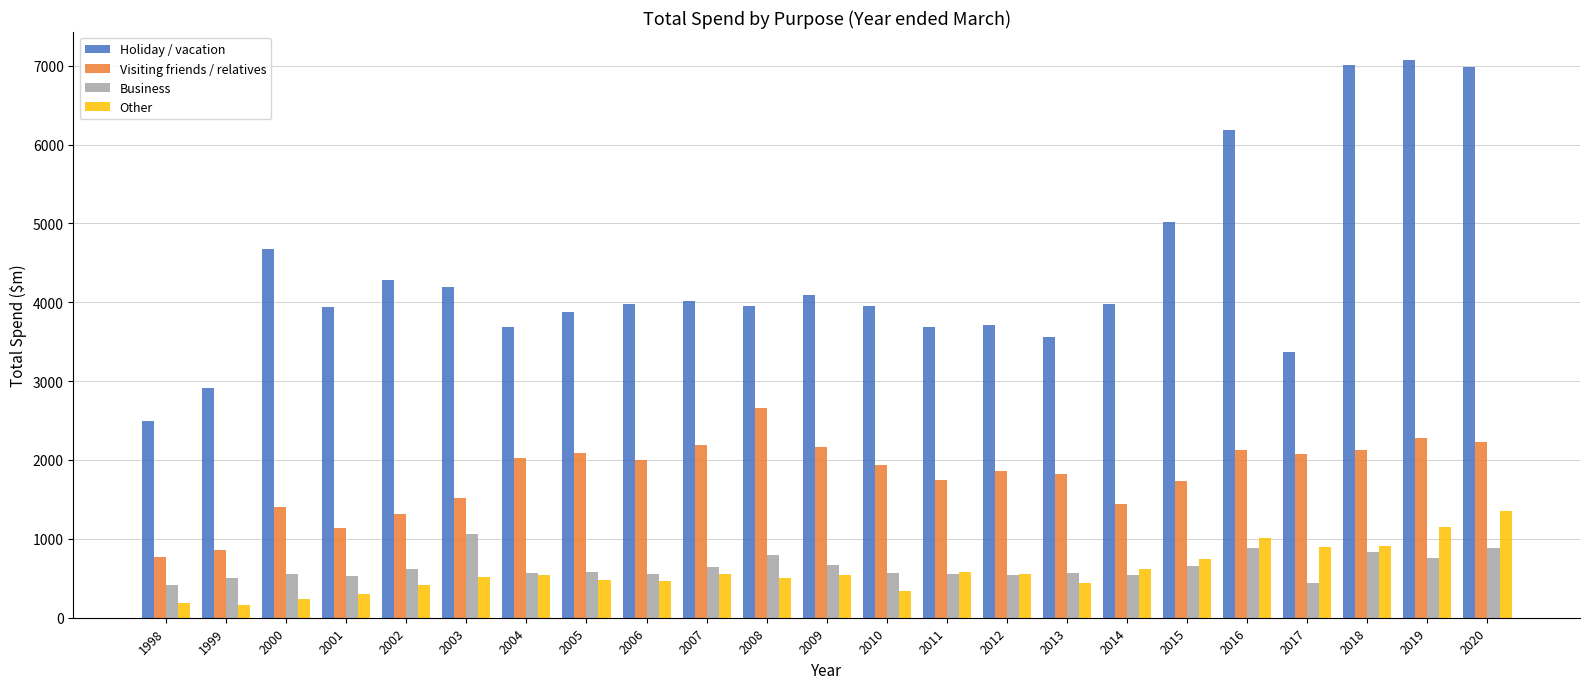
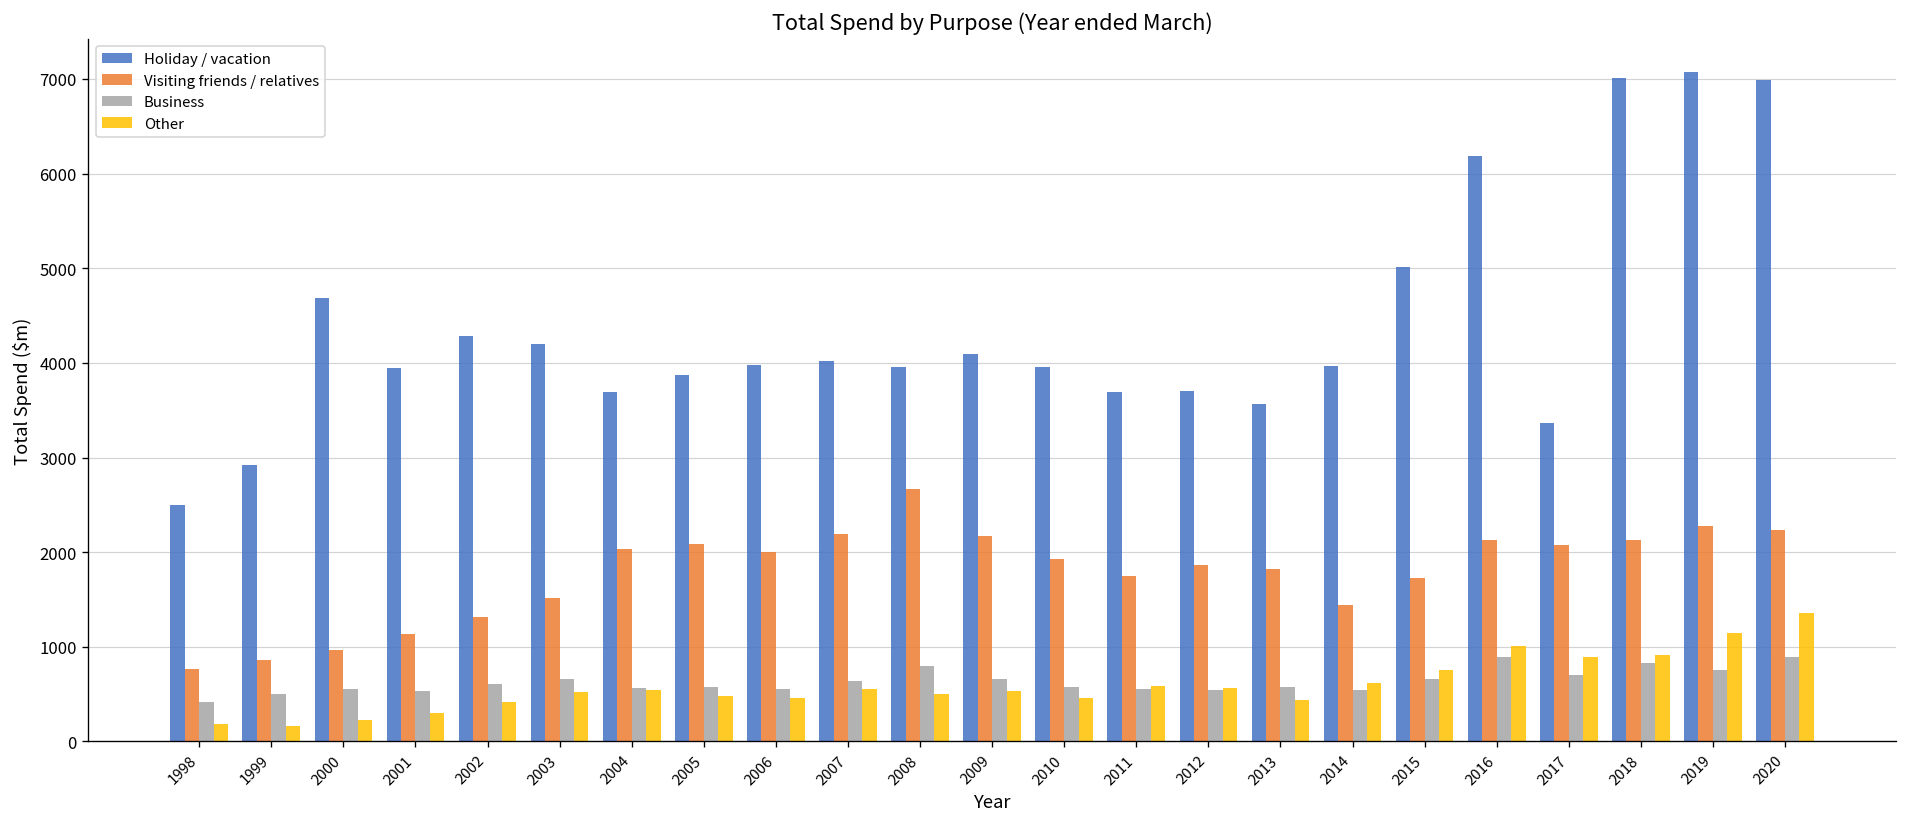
  {
    "Holiday / vacation": {
      "1998": 2500,
      "1999": 2900,
      "2000": 4700,
      "2001": 3900,
      "2002": 4300,
      "2003": 4200,
      "2004": 3700,
      "2005": 3900,
      "2006": 4000,
      "2007": 4000,
      "2008": 4000,
      "2009": 4100,
      "2010": 4000,
      "2011": 3700,
      "2012": 3700,
      "2013": 3600,
      "2014": 4000,
      "2015": 5000,
      "2016": 6200,
      "2017": 3400,
      "2018": 7000,
      "2019": 7100,
      "2020": 7000
    },
    "Visiting friends / relatives": {
      "1998": 800,
      "1999": 900,
-     "2000": 1400,
+     "2000": 1000,
      "2001": 1100,
      "2002": 1300,
      "2003": 1500,
      "2004": 2000,
      "2005": 2100,
      "2006": 2000,
      "2007": 2200,
      "2008": 2700,
      "2009": 2200,
      "2010": 1900,
      "2011": 1800,
      "2012": 1900,
      "2013": 1800,
      "2014": 1400,
      "2015": 1700,
      "2016": 2100,
      "2017": 2100,
      "2018": 2100,
      "2019": 2300,
      "2020": 2200
    },
    "Business": {
      "1998": 400,
      "1999": 500,
      "2000": 600,
      "2001": 500,
      "2002": 600,
-     "2003": 1100,
+     "2003": 700,
      "2004": 600,
      "2005": 600,
      "2006": 500,
      "2007": 600,
      "2008": 800,
      "2009": 700,
      "2010": 600,
      "2011": 600,
      "2012": 500,
      "2013": 600,
      "2014": 500,
      "2015": 700,
      "2016": 900,
-     "2017": 400,
+     "2017": 700,
      "2018": 800,
      "2019": 800,
      "2020": 900
    },
    "Other": {
      "1998": 200,
      "1999": 200,
      "2000": 200,
      "2001": 300,
      "2002": 400,
      "2003": 500,
      "2004": 500,
      "2005": 500,
      "2006": 500,
      "2007": 600,
      "2008": 500,
      "2009": 500,
-     "2010": 300,
+     "2010": 500,
      "2011": 600,
      "2012": 600,
      "2013": 400,
      "2014": 600,
      "2015": 800,
      "2016": 1000,
      "2017": 900,
      "2018": 900,
      "2019": 1100,
      "2020": 1400
    }
  }
